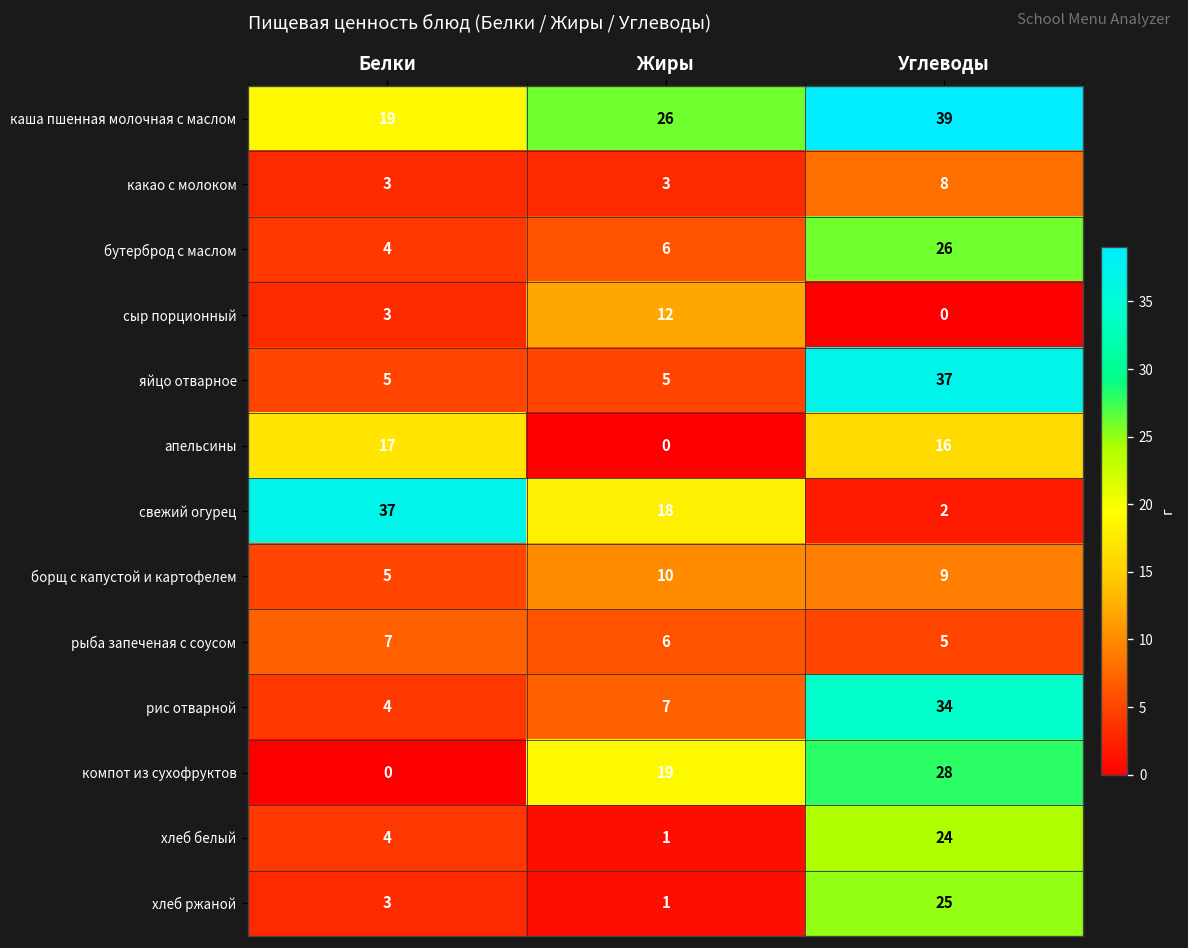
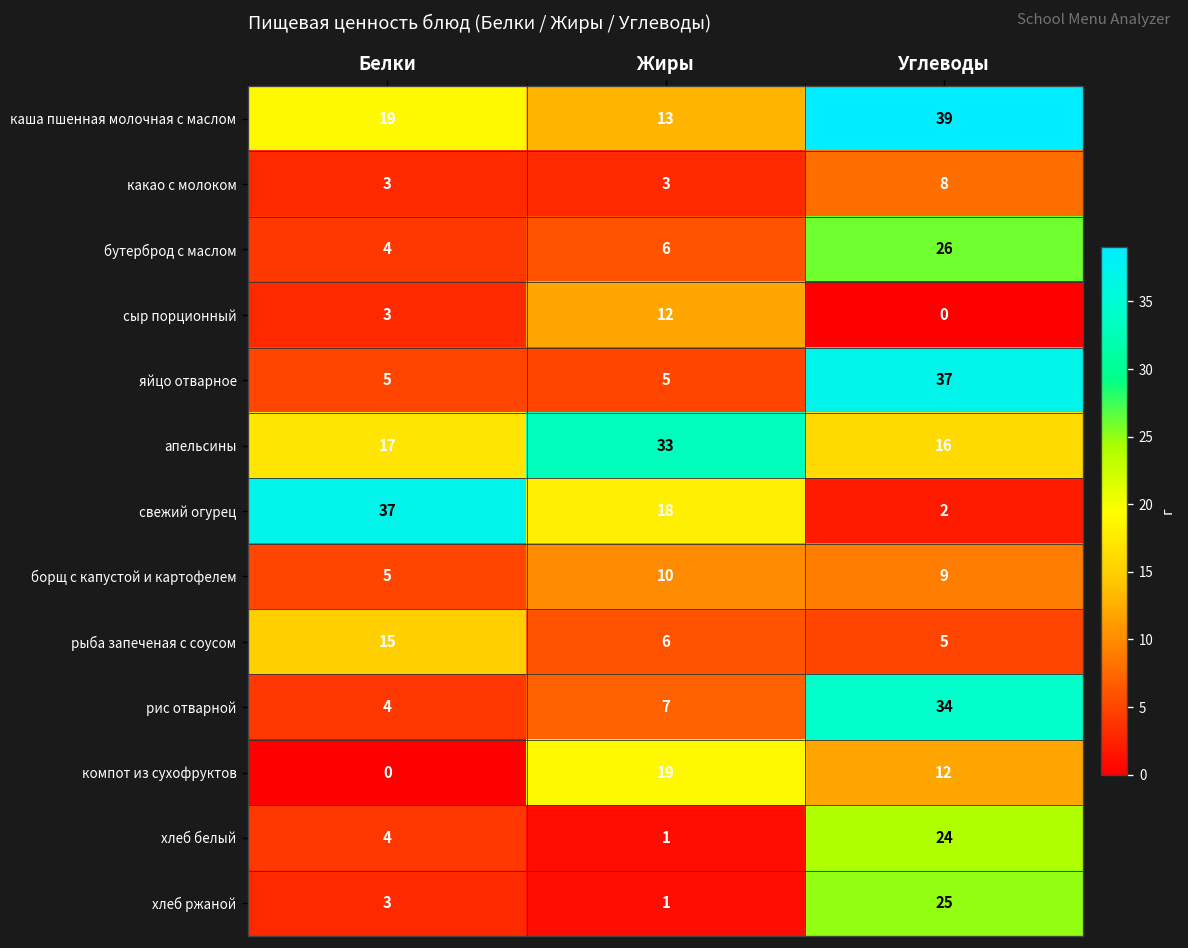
  {
    "каша пшенная молочная с маслом": {
      "Белки": 19,
-     "Жиры": 26,
+     "Жиры": 13,
      "Углеводы": 39
    },
    "какао с молоком": {
      "Белки": 3,
      "Жиры": 3,
      "Углеводы": 8
    },
    "бутерброд с маслом": {
      "Белки": 4,
      "Жиры": 6,
      "Углеводы": 26
    },
    "сыр порционный": {
      "Белки": 3,
      "Жиры": 12,
      "Углеводы": 0
    },
    "яйцо отварное": {
      "Белки": 5,
      "Жиры": 5,
      "Углеводы": 37
    },
    "апельсины": {
      "Белки": 17,
-     "Жиры": 0,
+     "Жиры": 33,
      "Углеводы": 16
    },
    "свежий огурец": {
      "Белки": 37,
      "Жиры": 18,
      "Углеводы": 2
    },
    "борщ с капустой и картофелем": {
      "Белки": 5,
      "Жиры": 10,
      "Углеводы": 9
    },
    "рыба запеченая с соусом": {
-     "Белки": 7,
+     "Белки": 15,
      "Жиры": 6,
      "Углеводы": 5
    },
    "рис отварной": {
      "Белки": 4,
      "Жиры": 7,
      "Углеводы": 34
    },
    "компот из сухофруктов": {
      "Белки": 0,
      "Жиры": 19,
-     "Углеводы": 28
+     "Углеводы": 12
    },
    "хлеб белый": {
      "Белки": 4,
      "Жиры": 1,
      "Углеводы": 24
    },
    "хлеб ржаной": {
      "Белки": 3,
      "Жиры": 1,
      "Углеводы": 25
    }
  }
